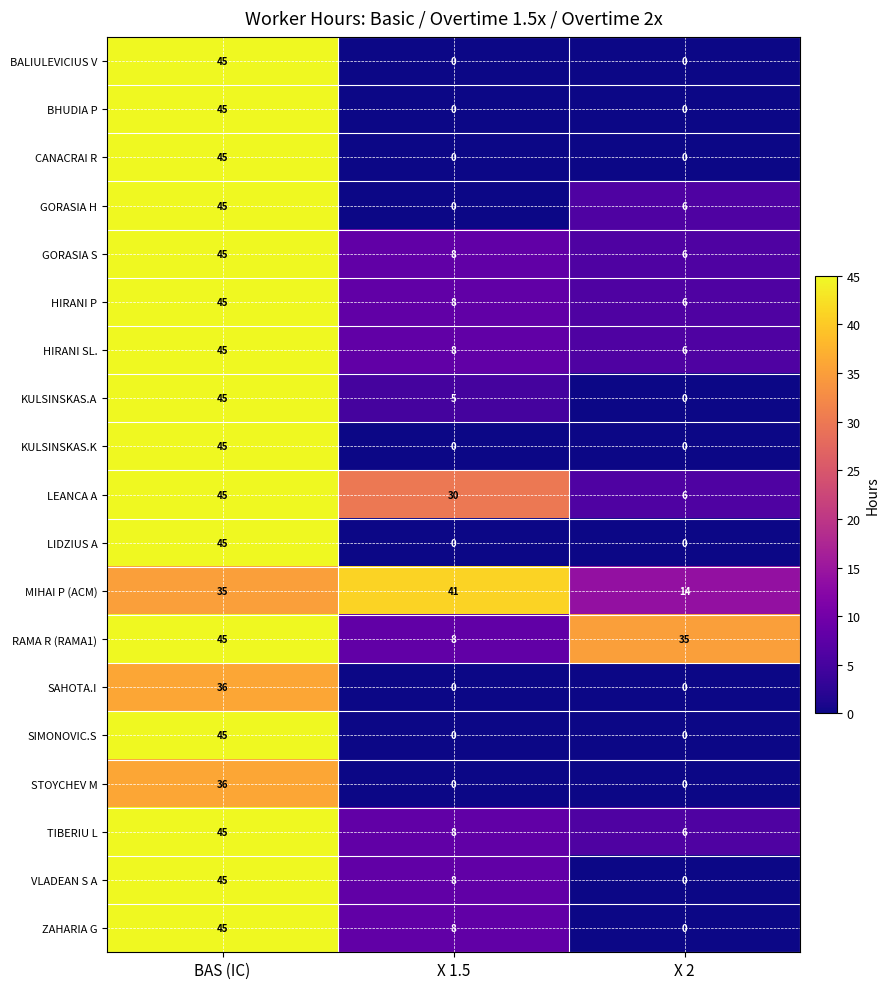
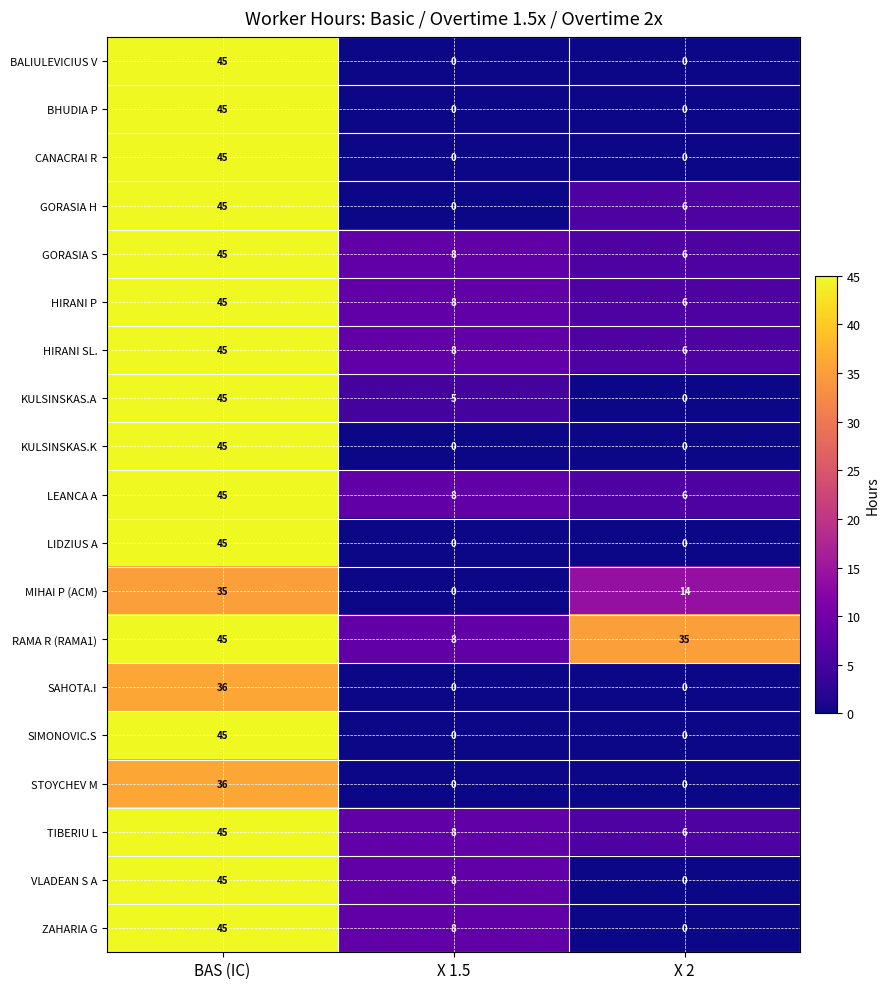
  {
    "BALIULEVICIUS V": {
      "BAS (IC)": 45,
      "X 1.5": 0,
      "X 2": 0
    },
    "BHUDIA P": {
      "BAS (IC)": 45,
      "X 1.5": 0,
      "X 2": 0
    },
    "CANACRAI R": {
      "BAS (IC)": 45,
      "X 1.5": 0,
      "X 2": 0
    },
    "GORASIA H": {
      "BAS (IC)": 45,
      "X 1.5": 0,
      "X 2": 6
    },
    "GORASIA S": {
      "BAS (IC)": 45,
      "X 1.5": 8,
      "X 2": 6
    },
    "HIRANI P": {
      "BAS (IC)": 45,
      "X 1.5": 8,
      "X 2": 6
    },
    "HIRANI SL.": {
      "BAS (IC)": 45,
      "X 1.5": 8,
      "X 2": 6
    },
    "KULSINSKAS.A": {
      "BAS (IC)": 45,
      "X 1.5": 5,
      "X 2": 0
    },
    "KULSINSKAS.K": {
      "BAS (IC)": 45,
      "X 1.5": 0,
      "X 2": 0
    },
    "LEANCA A": {
      "BAS (IC)": 45,
-     "X 1.5": 30,
+     "X 1.5": 8,
      "X 2": 6
    },
    "LIDZIUS A": {
      "BAS (IC)": 45,
      "X 1.5": 0,
      "X 2": 0
    },
    "MIHAI P (ACM)": {
      "BAS (IC)": 35,
-     "X 1.5": 41,
+     "X 1.5": 0,
      "X 2": 14
    },
    "RAMA R (RAMA1)": {
      "BAS (IC)": 45,
      "X 1.5": 8,
      "X 2": 35
    },
    "SAHOTA.I": {
      "BAS (IC)": 36,
      "X 1.5": 0,
      "X 2": 0
    },
    "SIMONOVIC.S": {
      "BAS (IC)": 45,
      "X 1.5": 0,
      "X 2": 0
    },
    "STOYCHEV M": {
      "BAS (IC)": 36,
      "X 1.5": 0,
      "X 2": 0
    },
    "TIBERIU L": {
      "BAS (IC)": 45,
      "X 1.5": 8,
      "X 2": 6
    },
    "VLADEAN S A": {
      "BAS (IC)": 45,
      "X 1.5": 8,
      "X 2": 0
    },
    "ZAHARIA G": {
      "BAS (IC)": 45,
      "X 1.5": 8,
      "X 2": 0
    }
  }
